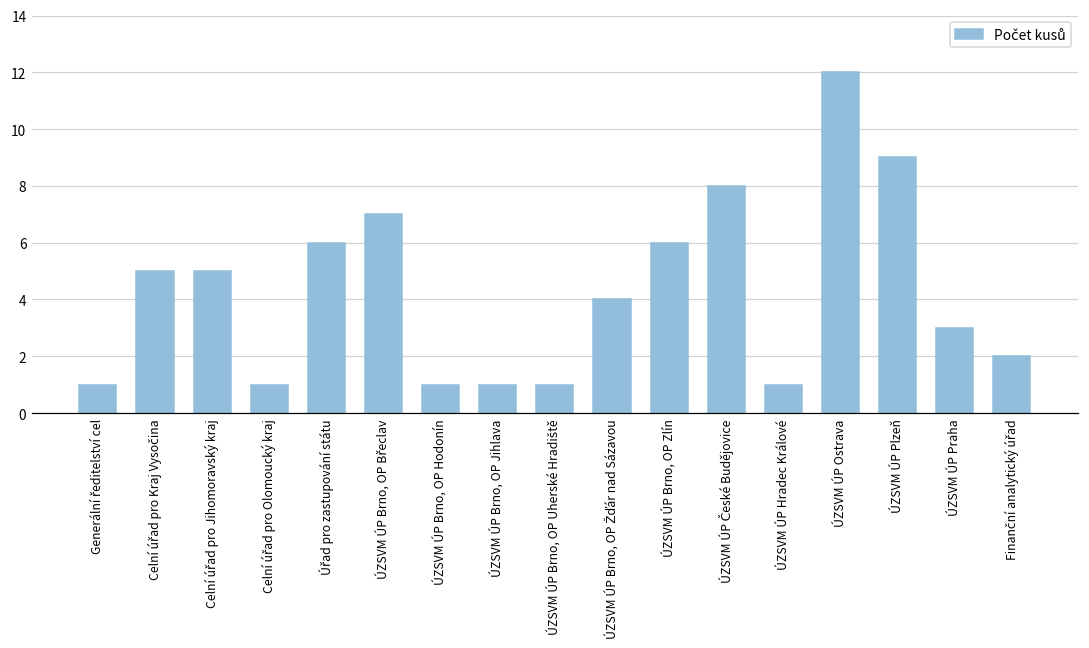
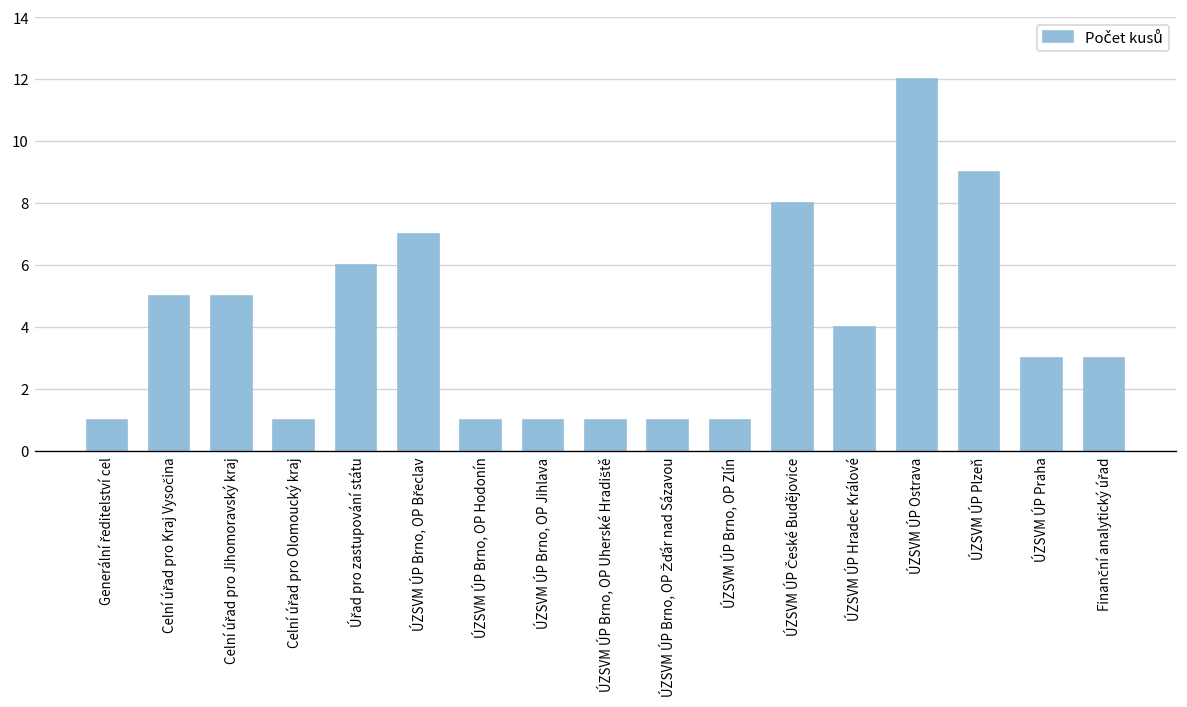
  {
    "Generální ředitelství cel": 1,
    "Celní úřad pro Kraj Vysočina": 5,
    "Celní úřad pro Jihomoravský kraj": 5,
    "Celní úřad pro Olomoucký kraj": 1,
    "Úřad pro zastupování státu": 6,
    "ÚZSVM ÚP Brno, OP Břeclav": 7,
    "ÚZSVM ÚP Brno, OP Hodonín": 1,
    "ÚZSVM ÚP Brno, OP Jihlava": 1,
    "ÚZSVM ÚP Brno, OP Uherské Hradiště": 1,
-   "ÚZSVM ÚP Brno, OP Žďár nad Sázavou": 4,
-   "ÚZSVM ÚP Brno, OP Zlín": 6,
+   "ÚZSVM ÚP Brno, OP Žďár nad Sázavou": 1,
+   "ÚZSVM ÚP Brno, OP Zlín": 1,
    "ÚZSVM ÚP České Budějovice": 8,
-   "ÚZSVM ÚP Hradec Králové": 1,
+   "ÚZSVM ÚP Hradec Králové": 4,
    "ÚZSVM ÚP Ostrava": 12,
    "ÚZSVM ÚP Plzeň": 9,
    "ÚZSVM ÚP Praha": 3,
-   "Finanční analytický úřad": 2
+   "Finanční analytický úřad": 3
  }
